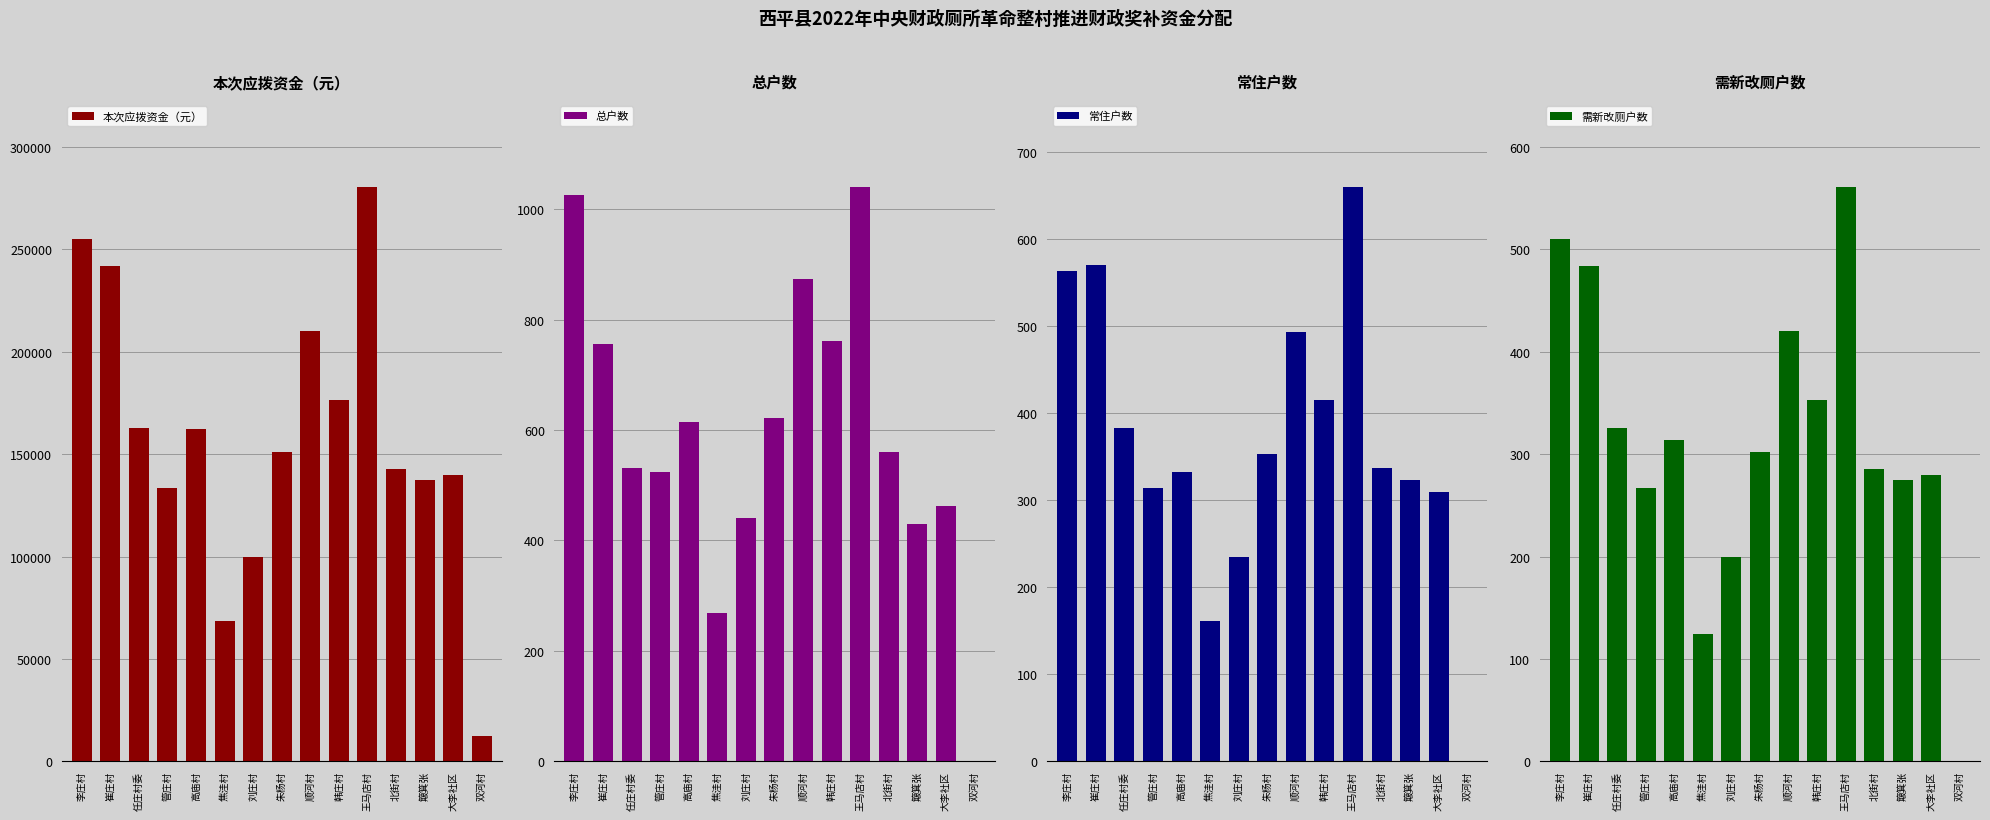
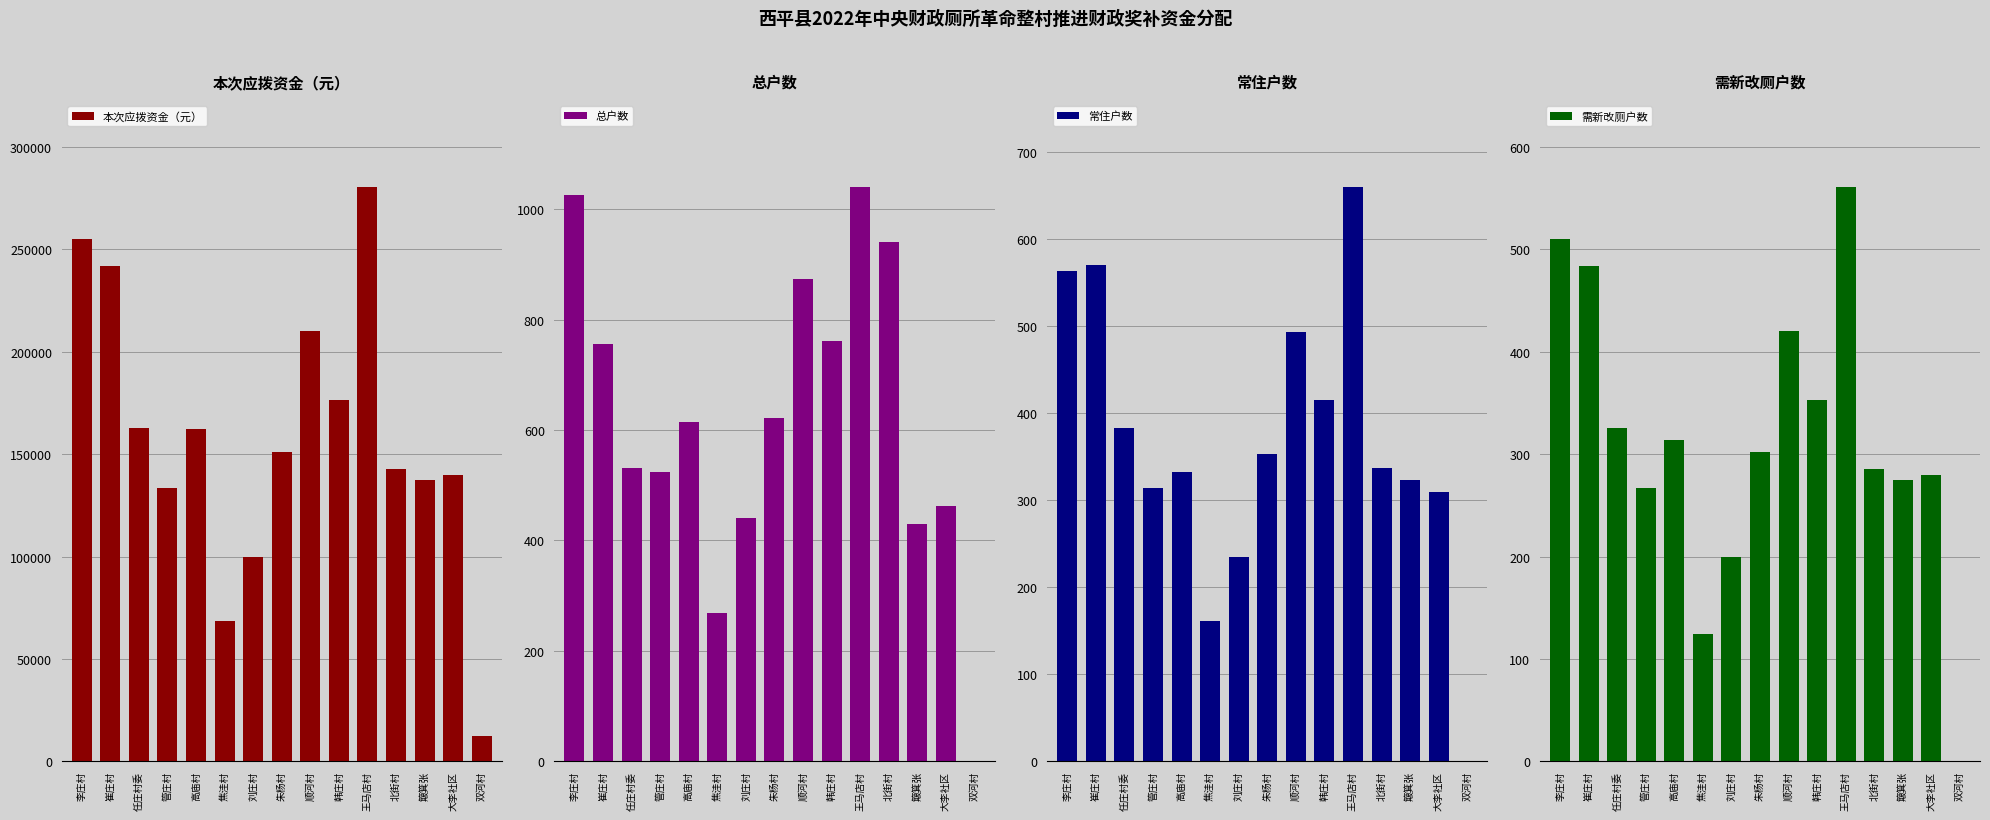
  {
    "本次应拨资金（元）": {
      "李庄村": 255000,
      "崔庄村": 242000,
      "任庄村委": 163000,
      "管庄村": 134000,
      "高庙村": 163000,
      "焦洼村": 69000,
      "刘庄村": 100000,
      "朱杨村": 151000,
      "顺河村": 210000,
      "韩庄村": 177000,
      "王马店村": 281000,
      "北街村": 143000,
      "簸箕张": 138000,
      "大李社区": 140000,
      "双河村": 12000
    },
    "总户数": {
      "李庄村": 1030,
      "崔庄村": 760,
      "任庄村委": 530,
      "管庄村": 520,
      "高庙村": 620,
      "焦洼村": 270,
      "刘庄村": 440,
      "朱杨村": 620,
      "顺河村": 870,
      "韩庄村": 760,
      "王马店村": 1040,
-     "北街村": 560,
+     "北街村": 940,
      "簸箕张": 430,
      "大李社区": 460,
      "双河村": 0
    },
    "常住户数": {
      "李庄村": 560,
      "崔庄村": 570,
      "任庄村委": 380,
      "管庄村": 310,
      "高庙村": 330,
      "焦洼村": 160,
      "刘庄村": 240,
      "朱杨村": 350,
      "顺河村": 490,
      "韩庄村": 420,
      "王马店村": 660,
      "北街村": 340,
      "簸箕张": 320,
      "大李社区": 310,
      "双河村": 0
    },
    "需新改厕户数": {
      "李庄村": 510,
      "崔庄村": 484,
      "任庄村委": 326,
      "管庄村": 267,
      "高庙村": 314,
      "焦洼村": 124,
      "刘庄村": 200,
      "朱杨村": 302,
      "顺河村": 420,
      "韩庄村": 353,
      "王马店村": 561,
      "北街村": 286,
      "簸箕张": 275,
      "大李社区": 280,
      "双河村": 0
    }
  }
